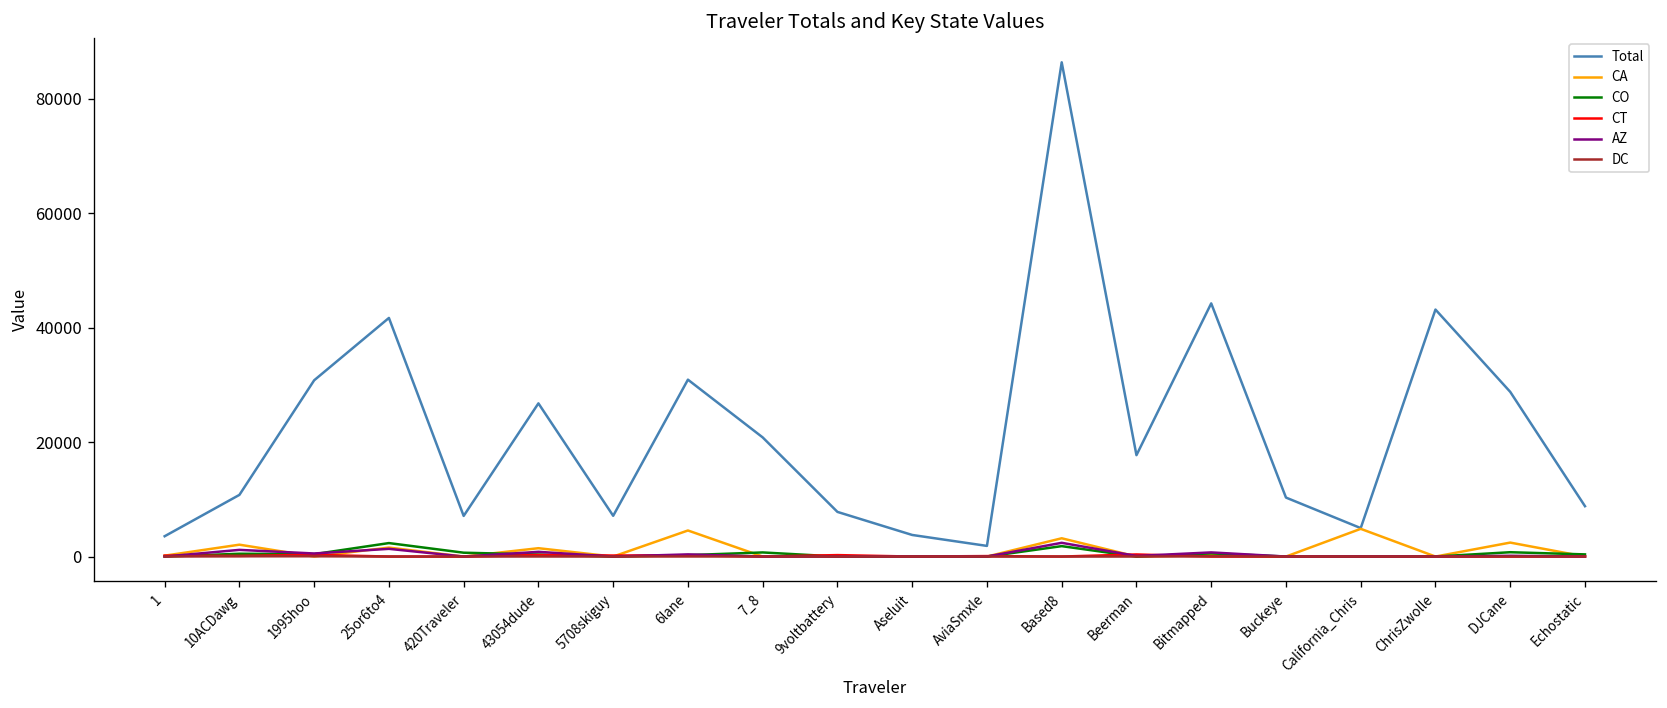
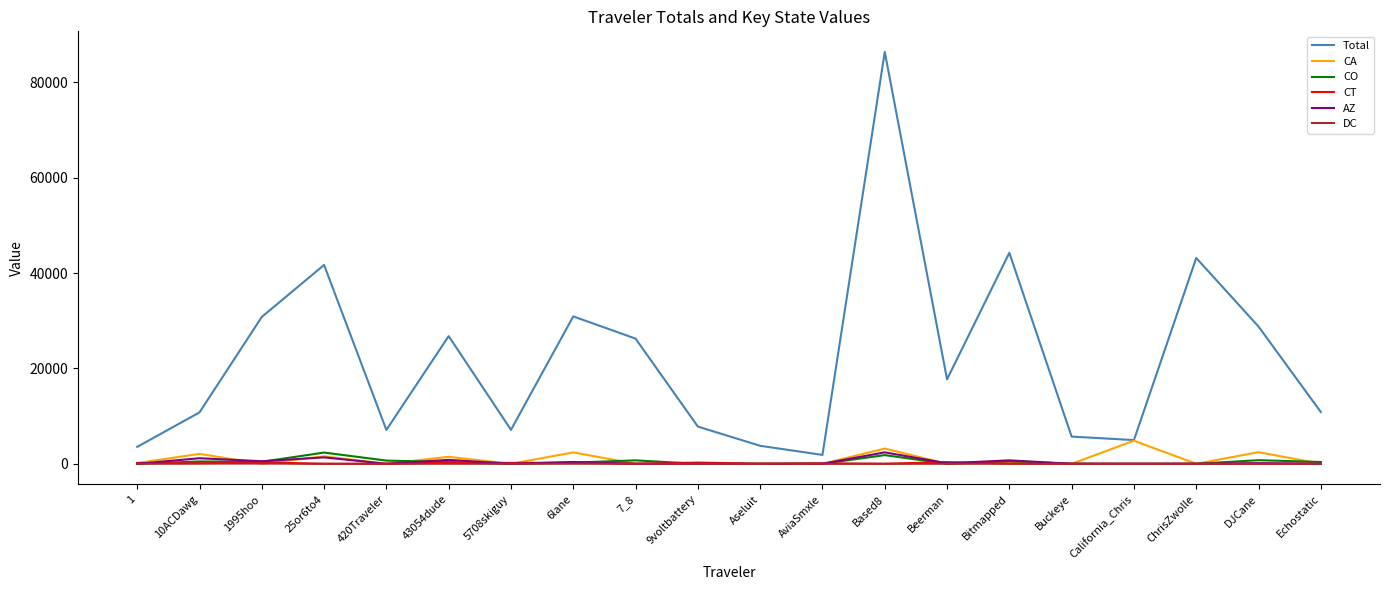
  {
    "Total": {
      "1": 4000,
      "10ACDawg": 11000,
      "1995hoo": 31000,
      "25or6to4": 42000,
      "420Traveler": 7000,
      "43054dude": 27000,
      "5708skiguy": 7000,
      "6lane": 31000,
-     "7_8": 21000,
+     "7_8": 26000,
      "9voltbattery": 8000,
      "Aseluit": 4000,
      "AviaSmxle": 2000,
      "Based8": 86000,
      "Beerman": 18000,
      "Bitmapped": 44000,
-     "Buckeye": 10000,
+     "Buckeye": 6000,
      "ChrisZwolle": 43000,
      "DJCane": 29000,
-     "Echostatic": 9000
+     "Echostatic": 11000
    },
    "CA": {
      "10ACDawg": 2000,
      "43054dude": 1000,
-     "6lane": 5000,
+     "6lane": 2000,
      "Based8": 3000,
      "DJCane": 2000
    },
    "CO": {
      "25or6to4": 2000,
      "420Traveler": 1000,
      "7_8": 1000,
      "Based8": 2000,
      "DJCane": 1000
    },
    "AZ": {
      "10ACDawg": 1000,
      "Based8": 2000
    }
  }
